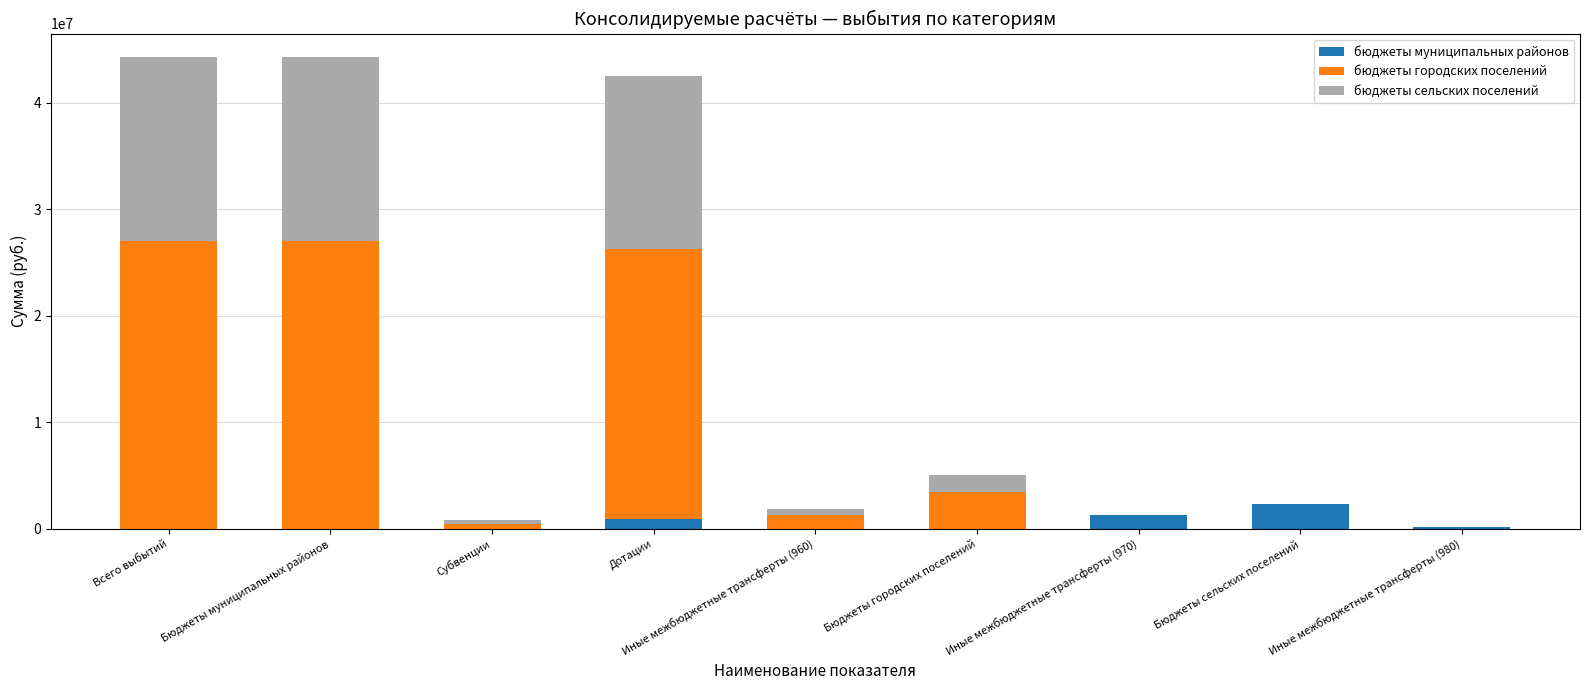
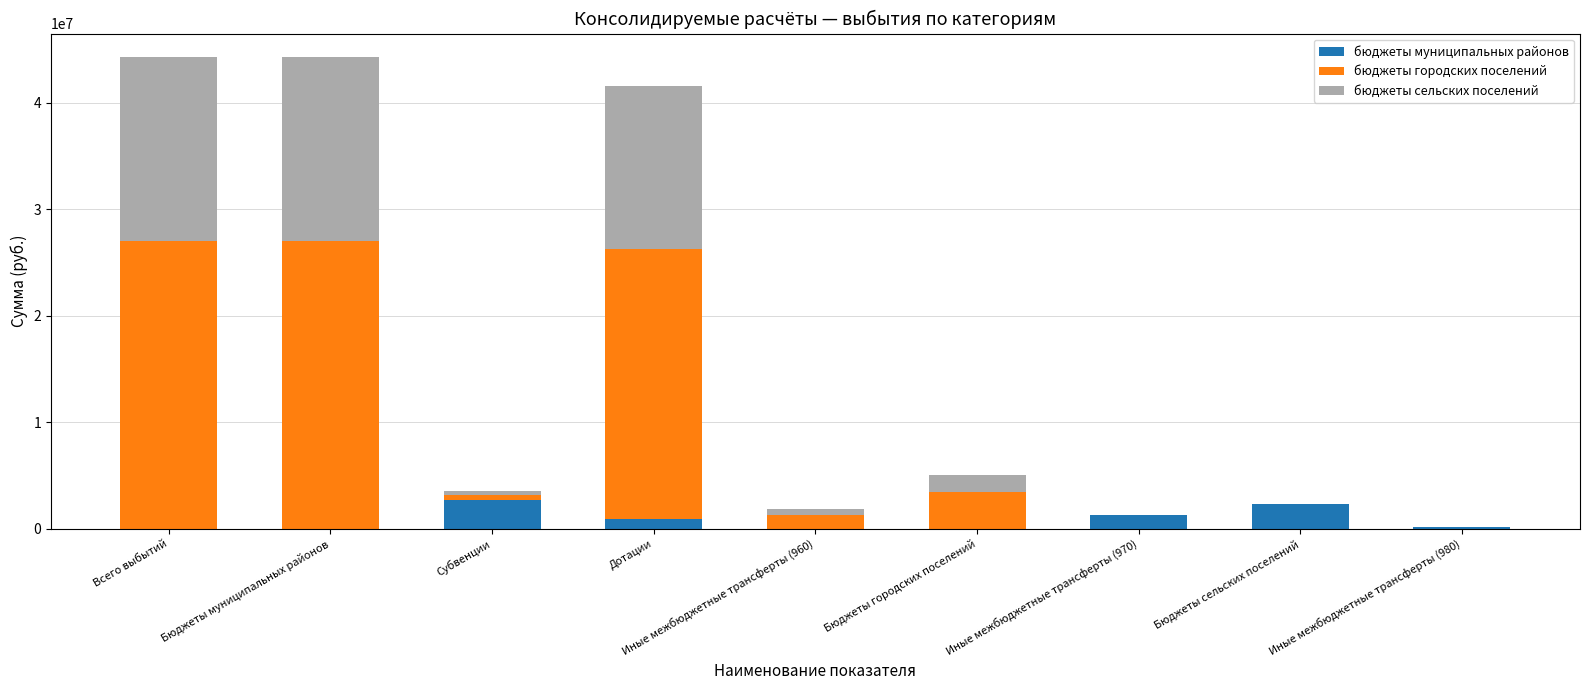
  {
    "бюджеты муниципальных районов": {
      "Всего выбытий": 0,
      "Бюджеты муниципальных районов": 0,
-     "Субвенции": 0,
+     "Субвенции": 2700000,
      "Дотации": 900000,
      "Иные межбюджетные трансферты (960)": 0,
      "Бюджеты городских поселений": 0,
      "Иные межбюджетные трансферты (970)": 1300000,
      "Бюджеты сельских поселений": 2400000
    },
    "бюджеты городских поселений": {
      "Всего выбытий": 27000000,
      "Бюджеты муниципальных районов": 27000000,
      "Субвенции": 400000,
      "Дотации": 25300000,
      "Иные межбюджетные трансферты (960)": 1300000,
      "Бюджеты городских поселений": 3500000,
      "Иные межбюджетные трансферты (970)": 0,
      "Бюджеты сельских поселений": 0,
      "Иные межбюджетные трансферты (980)": 0
    },
    "бюджеты сельских поселений": {
      "Всего выбытий": 17200000,
      "Бюджеты муниципальных районов": 17200000,
      "Субвенции": 400000,
-     "Дотации": 16200000,
+     "Дотации": 15300000,
      "Иные межбюджетные трансферты (960)": 600000,
      "Бюджеты городских поселений": 1600000,
      "Иные межбюджетные трансферты (970)": 0,
      "Бюджеты сельских поселений": 0,
      "Иные межбюджетные трансферты (980)": 0
    }
  }
